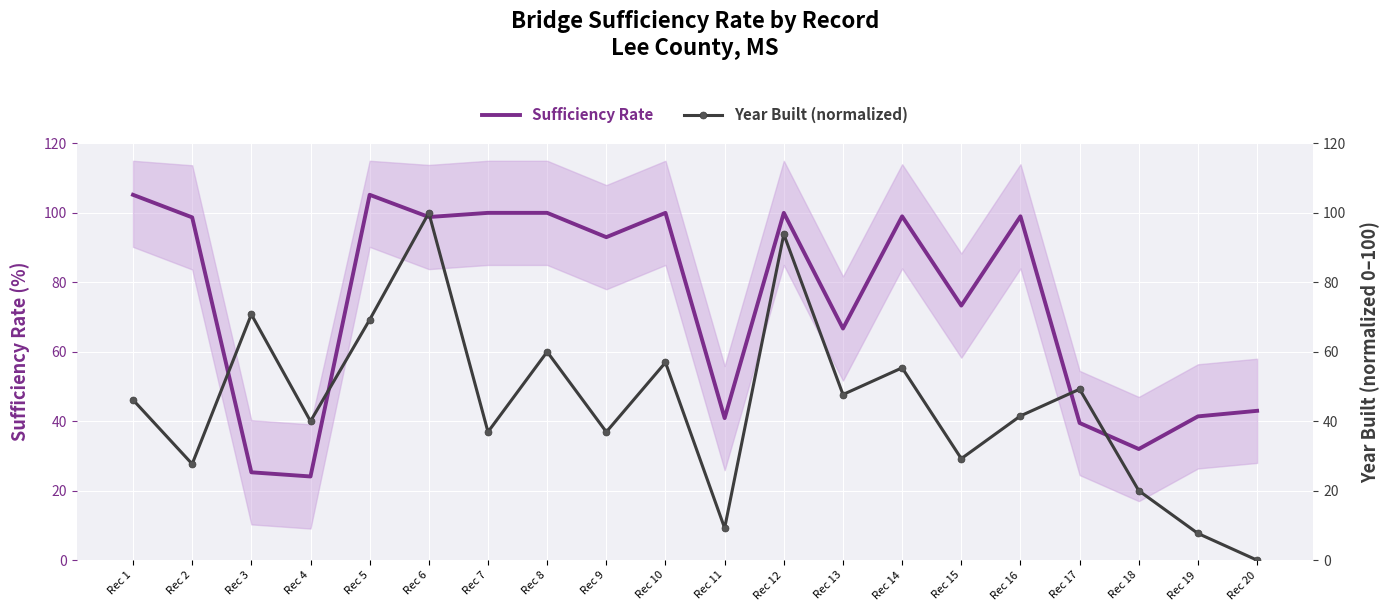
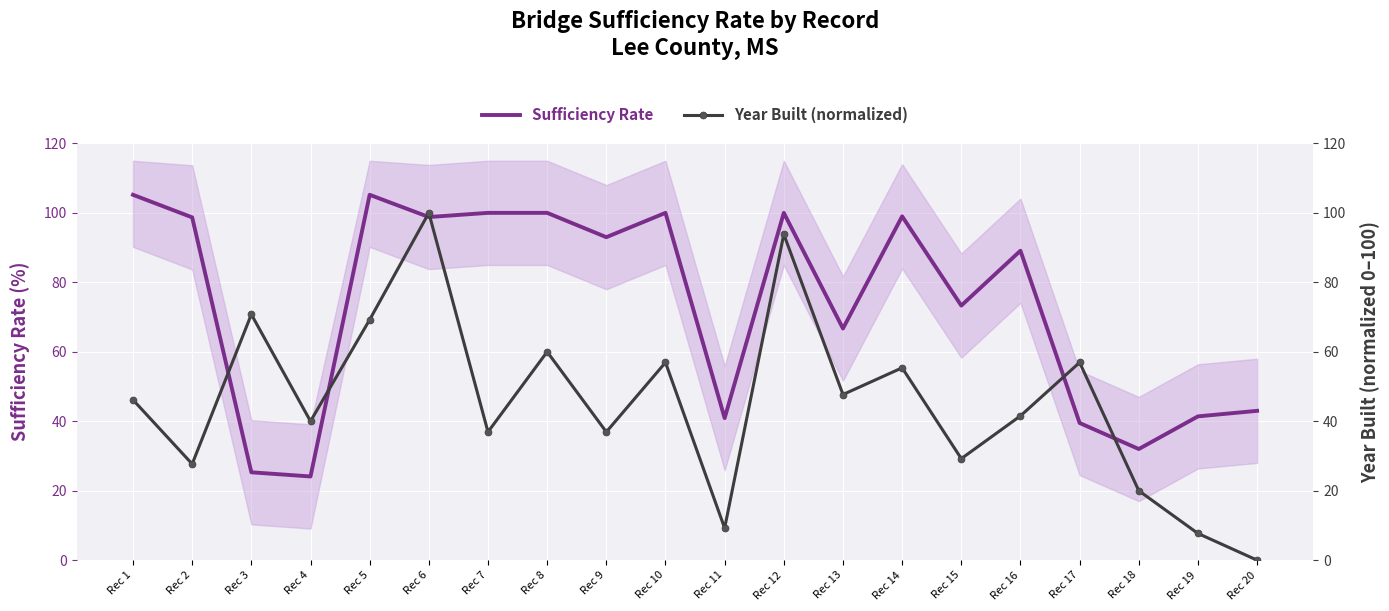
  {
    "Sufficiency Rate": {
      "Rec 1": 105,
      "Rec 2": 99,
      "Rec 3": 25,
      "Rec 4": 24,
      "Rec 5": 105,
      "Rec 6": 99,
      "Rec 7": 100,
      "Rec 8": 100,
      "Rec 9": 93,
      "Rec 10": 100,
      "Rec 11": 41,
      "Rec 12": 100,
      "Rec 13": 67,
      "Rec 14": 99,
      "Rec 15": 73,
-     "Rec 16": 99,
+     "Rec 16": 89,
      "Rec 17": 40,
      "Rec 18": 32,
      "Rec 19": 41,
      "Rec 20": 43
    },
    "Year Built (normalized)": {
      "Rec 1": 46,
      "Rec 2": 28,
      "Rec 3": 71,
      "Rec 4": 40,
      "Rec 5": 69,
      "Rec 6": 100,
      "Rec 7": 37,
      "Rec 8": 60,
      "Rec 9": 37,
      "Rec 10": 57,
      "Rec 11": 9,
      "Rec 12": 94,
      "Rec 13": 48,
      "Rec 14": 55,
      "Rec 15": 29,
      "Rec 16": 42,
-     "Rec 17": 49,
+     "Rec 17": 57,
      "Rec 18": 20,
      "Rec 19": 8,
      "Rec 20": 0
    }
  }
